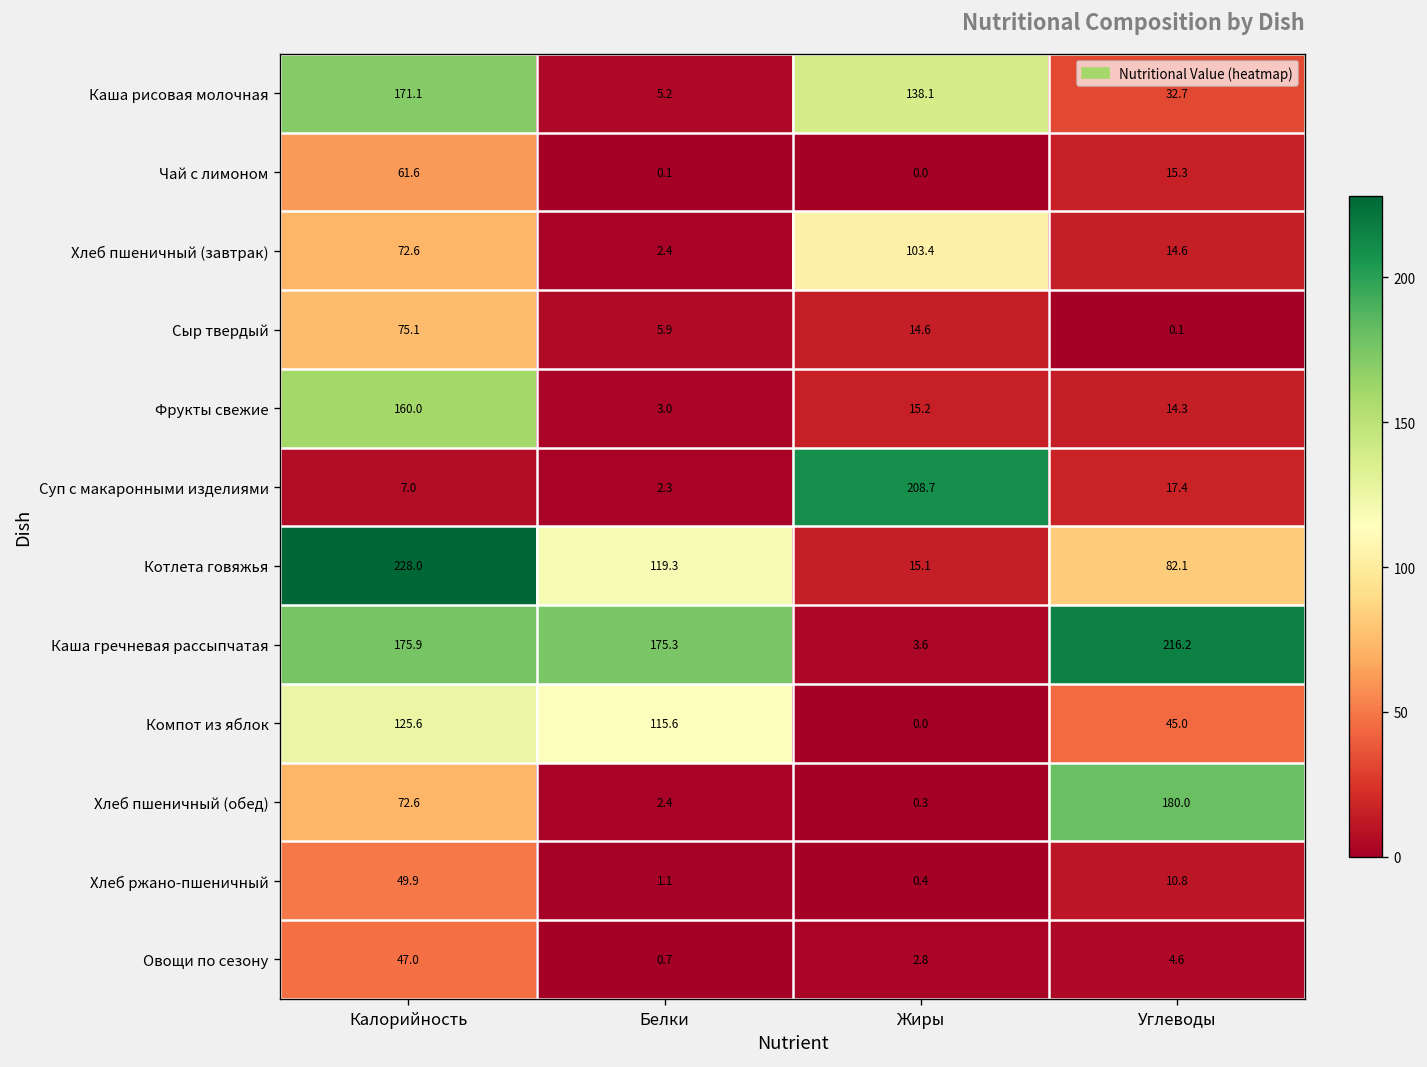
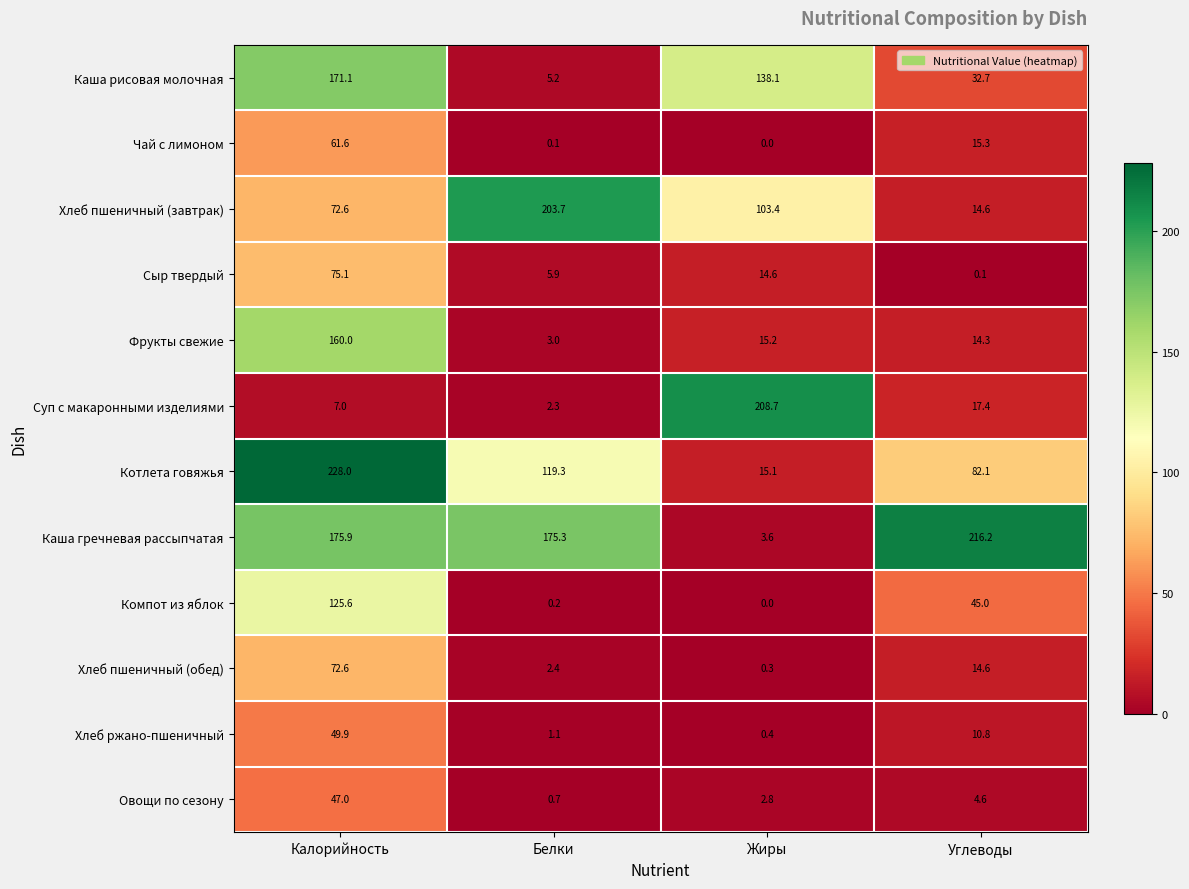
  {
    "Каша рисовая молочная": {
      "Калорийность": 171.1,
      "Белки": 5.2,
      "Жиры": 138.1,
      "Углеводы": 32.7
    },
    "Чай с лимоном": {
      "Калорийность": 61.6,
      "Белки": 0.1,
      "Жиры": 0.0,
      "Углеводы": 15.3
    },
    "Хлеб пшеничный (завтрак)": {
      "Калорийность": 72.6,
-     "Белки": 2.4,
+     "Белки": 203.7,
      "Жиры": 103.4,
      "Углеводы": 14.6
    },
    "Сыр твердый": {
      "Калорийность": 75.1,
      "Белки": 5.9,
      "Жиры": 14.6,
      "Углеводы": 0.1
    },
    "Фрукты свежие": {
      "Калорийность": 160.0,
      "Белки": 3.0,
      "Жиры": 15.2,
      "Углеводы": 14.3
    },
    "Суп с макаронными изделиями": {
      "Калорийность": 7.0,
      "Белки": 2.3,
      "Жиры": 208.7,
      "Углеводы": 17.4
    },
    "Котлета говяжья": {
      "Калорийность": 228.0,
      "Белки": 119.3,
      "Жиры": 15.1,
      "Углеводы": 82.1
    },
    "Каша гречневая рассыпчатая": {
      "Калорийность": 175.9,
      "Белки": 175.3,
      "Жиры": 3.6,
      "Углеводы": 216.2
    },
    "Компот из яблок": {
      "Калорийность": 125.6,
-     "Белки": 115.6,
+     "Белки": 0.2,
      "Жиры": 0.0,
      "Углеводы": 45.0
    },
    "Хлеб пшеничный (обед)": {
      "Калорийность": 72.6,
      "Белки": 2.4,
      "Жиры": 0.3,
-     "Углеводы": 180.0
+     "Углеводы": 14.6
    },
    "Хлеб ржано-пшеничный": {
      "Калорийность": 49.9,
      "Белки": 1.1,
      "Жиры": 0.4,
      "Углеводы": 10.8
    },
    "Овощи по сезону": {
      "Калорийность": 47.0,
      "Белки": 0.7,
      "Жиры": 2.8,
      "Углеводы": 4.6
    }
  }
